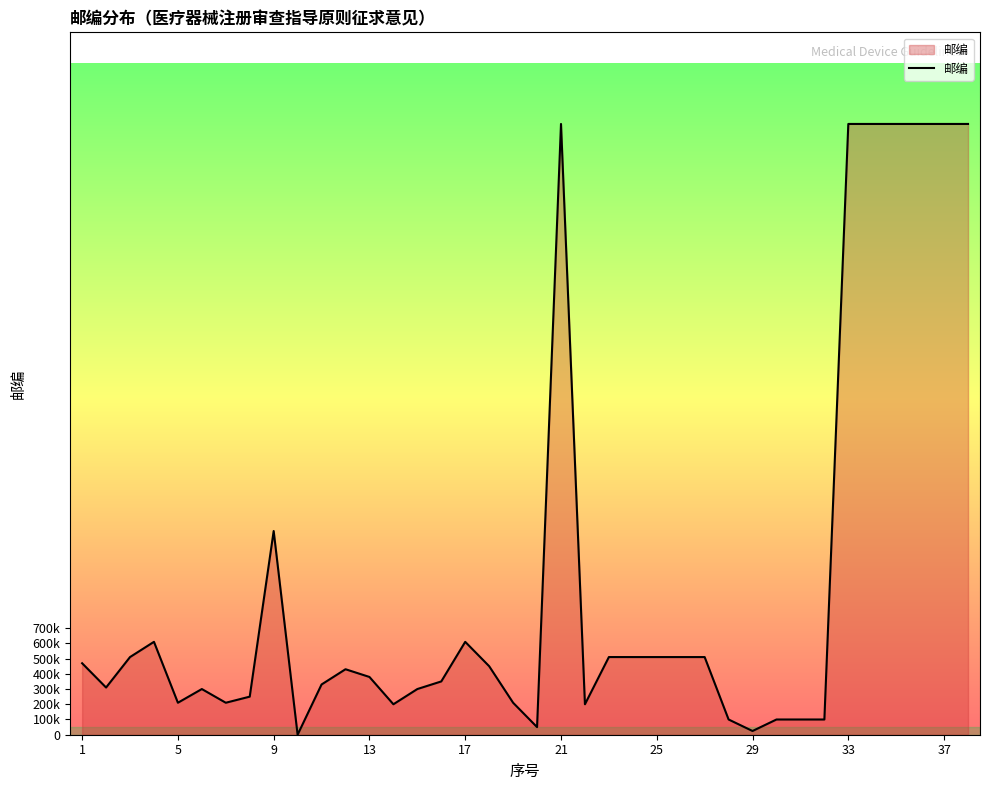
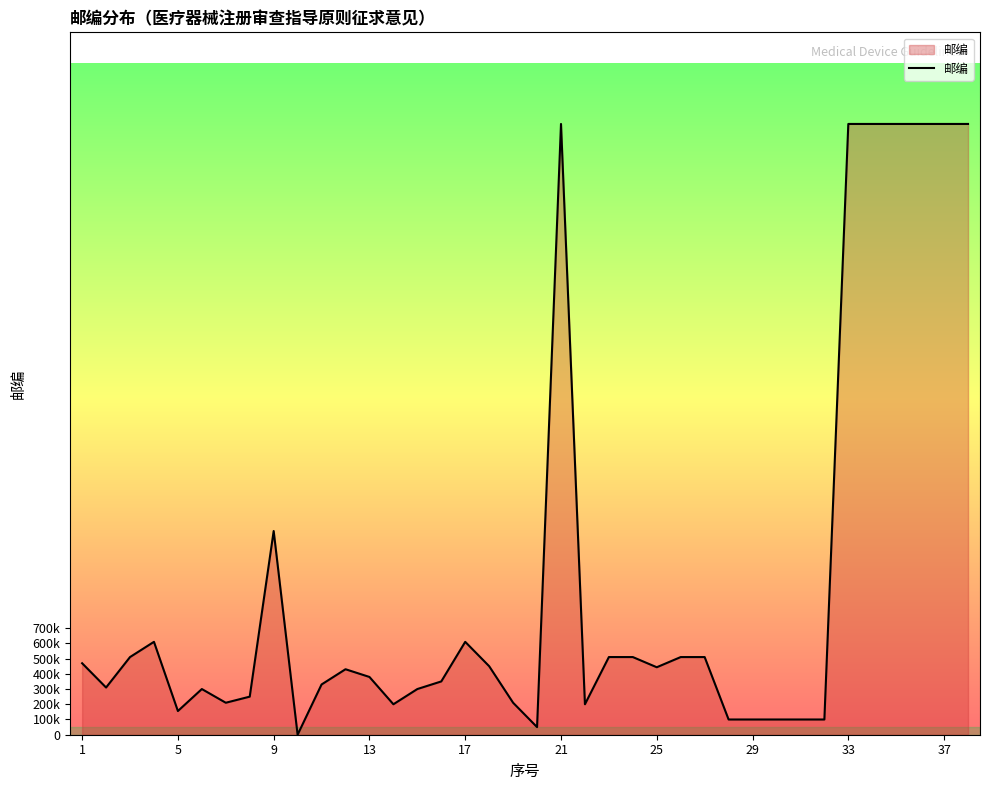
  {
    "1": 470000,
-   "5": 210000,
+   "5": 160000,
    "9": 1340000,
    "13": 380000,
    "17": 610000,
    "21": 4010000,
-   "25": 510000,
-   "29": 20000,
+   "25": 440000,
+   "29": 100000,
    "33": 4010000,
    "37": 4010000
  }
